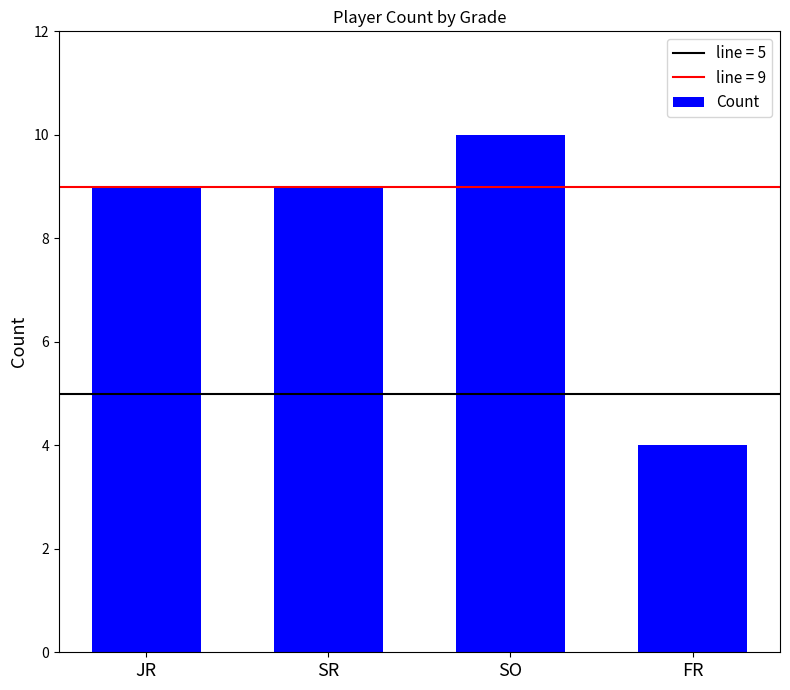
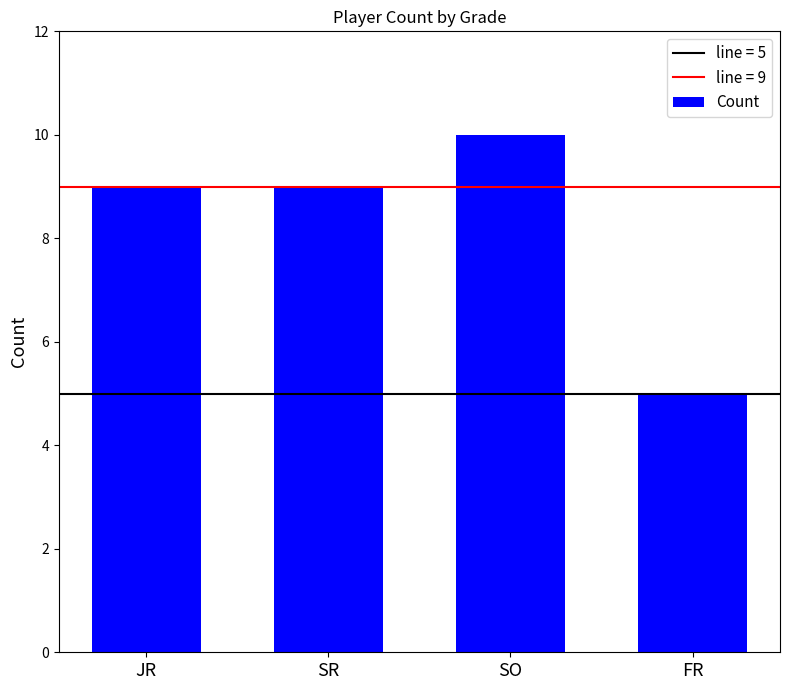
  {
    "JR": 9,
    "SR": 9,
    "SO": 10,
-   "FR": 4
+   "FR": 5
  }
